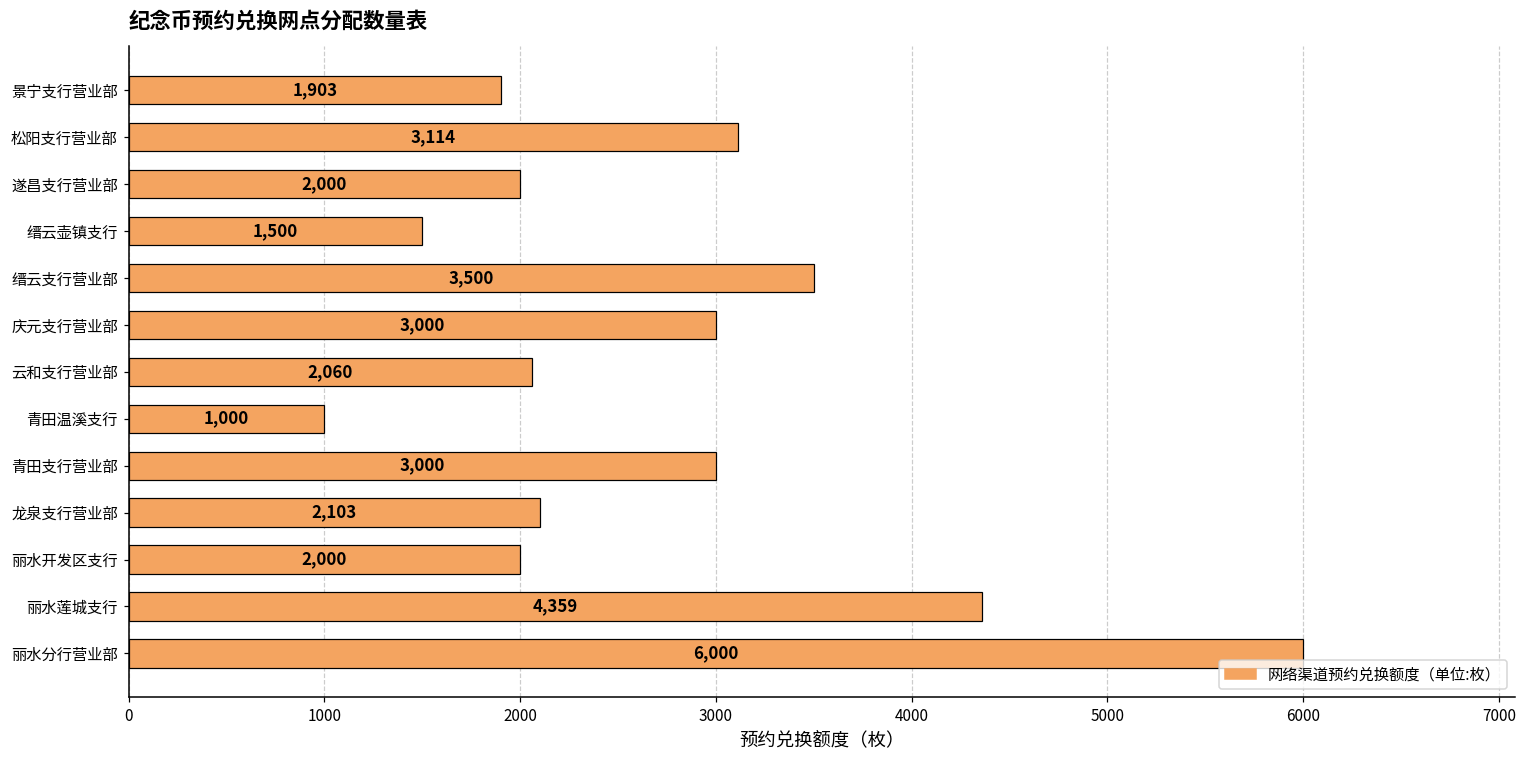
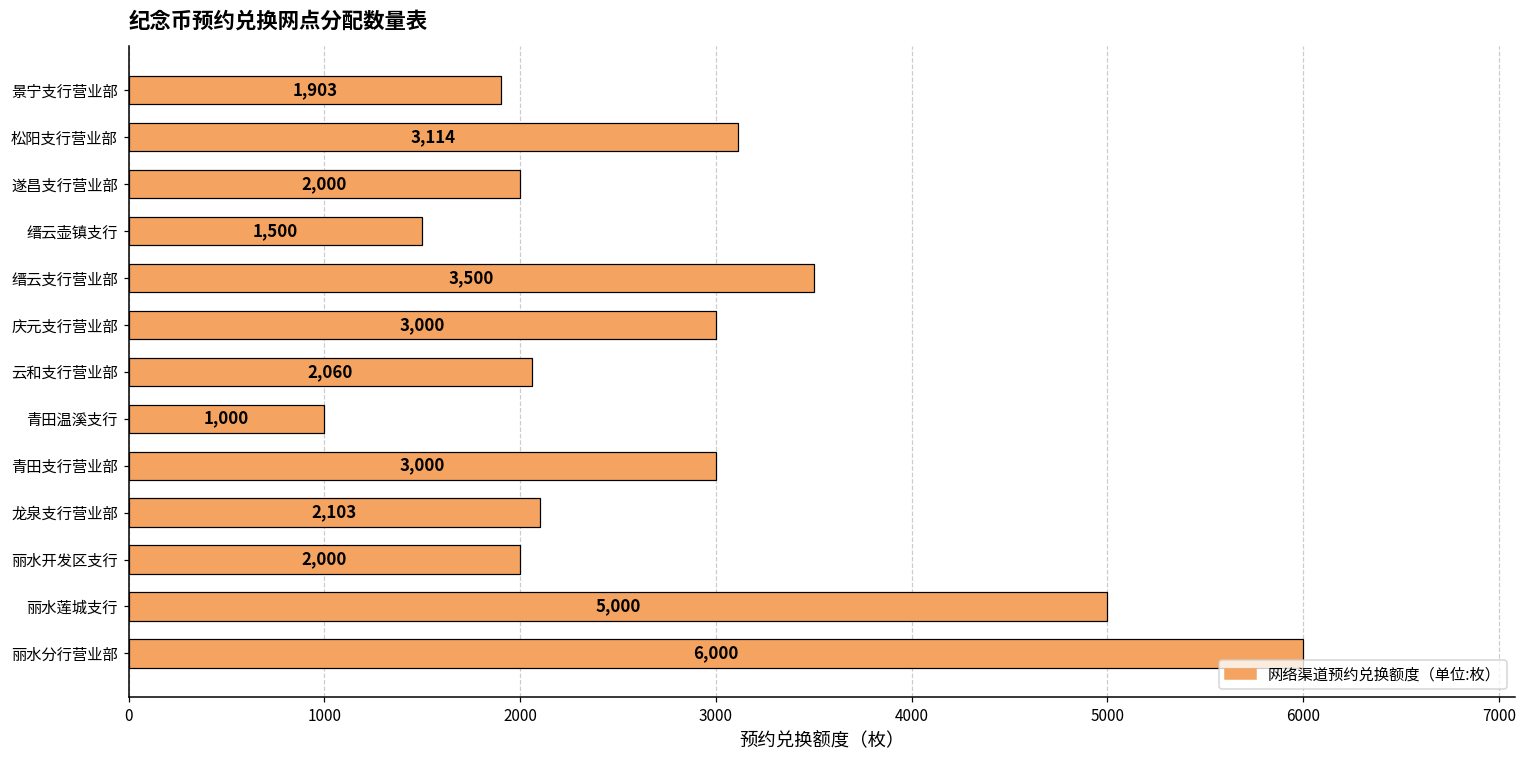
  {
    "景宁支行营业部": "1,903",
    "松阳支行营业部": "3,114",
    "遂昌支行营业部": "2,000",
    "缙云壶镇支行": "1,500",
    "缙云支行营业部": "3,500",
    "庆元支行营业部": "3,000",
    "云和支行营业部": "2,060",
    "青田温溪支行": "1,000",
    "青田支行营业部": "3,000",
    "龙泉支行营业部": "2,103",
    "丽水开发区支行": "2,000",
-   "丽水莲城支行": "4,359",
+   "丽水莲城支行": "5,000",
    "丽水分行营业部": "6,000"
  }
